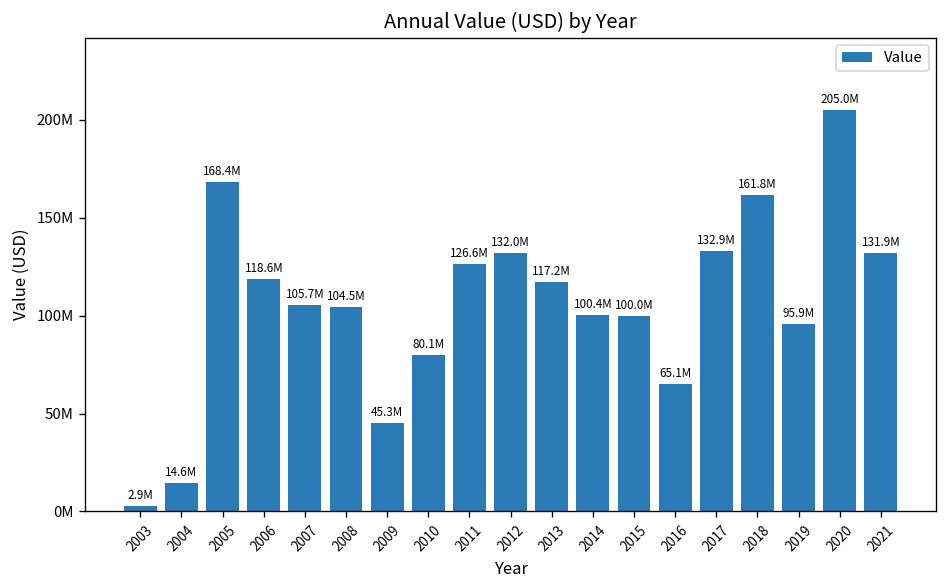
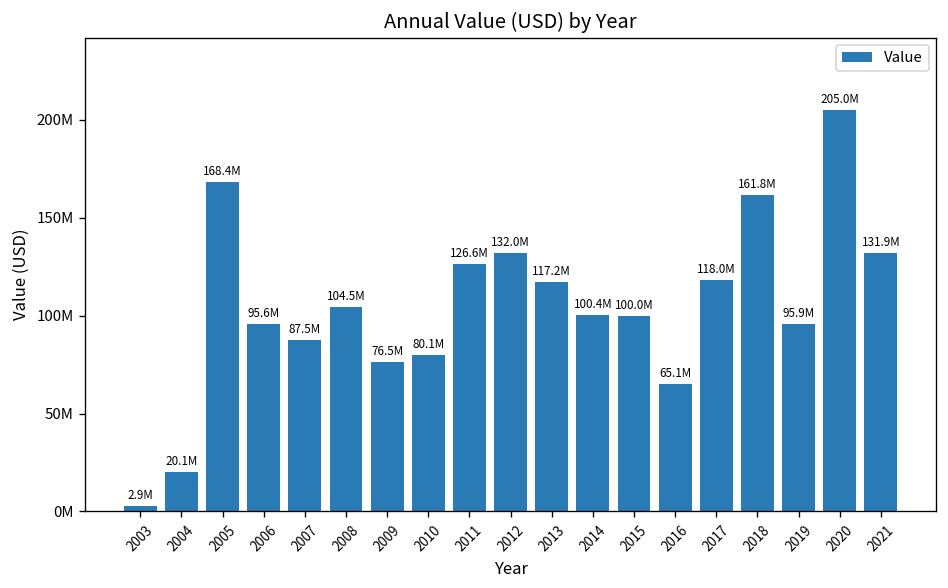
  {
    "2003": "2.9M",
-   "2004": "14.6M",
+   "2004": "20.1M",
    "2005": "168.4M",
-   "2006": "118.6M",
-   "2007": "105.7M",
+   "2006": "95.6M",
+   "2007": "87.5M",
    "2008": "104.5M",
-   "2009": "45.3M",
+   "2009": "76.5M",
    "2010": "80.1M",
    "2011": "126.6M",
    "2012": "132.0M",
    "2013": "117.2M",
    "2014": "100.4M",
    "2015": "100.0M",
    "2016": "65.1M",
-   "2017": "132.9M",
+   "2017": "118.0M",
    "2018": "161.8M",
    "2019": "95.9M",
    "2020": "205.0M",
    "2021": "131.9M"
  }
